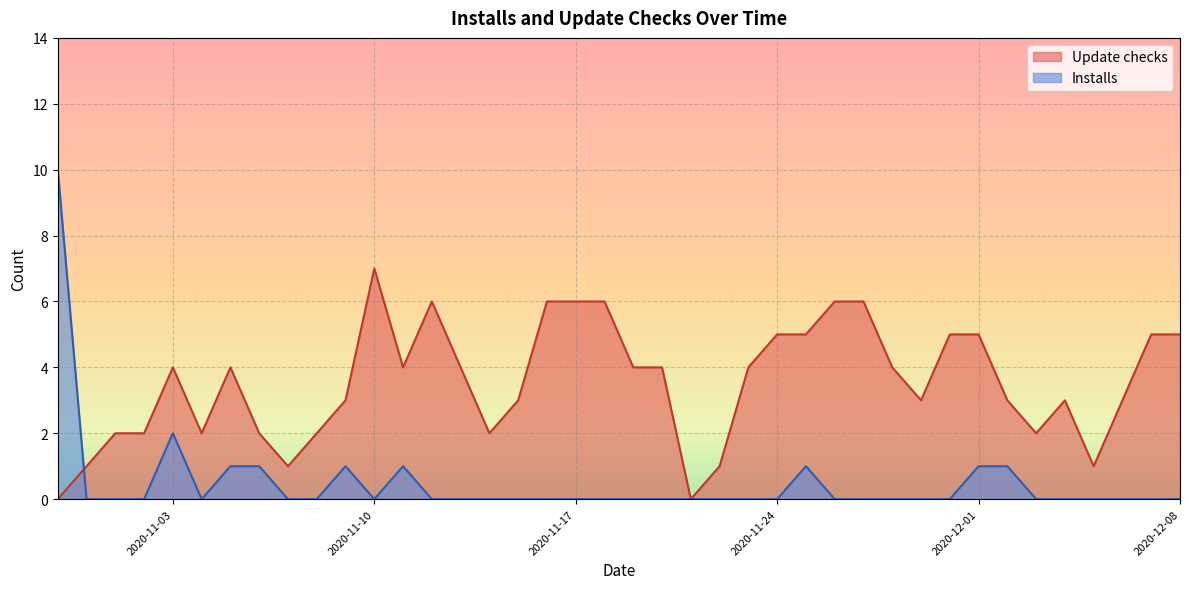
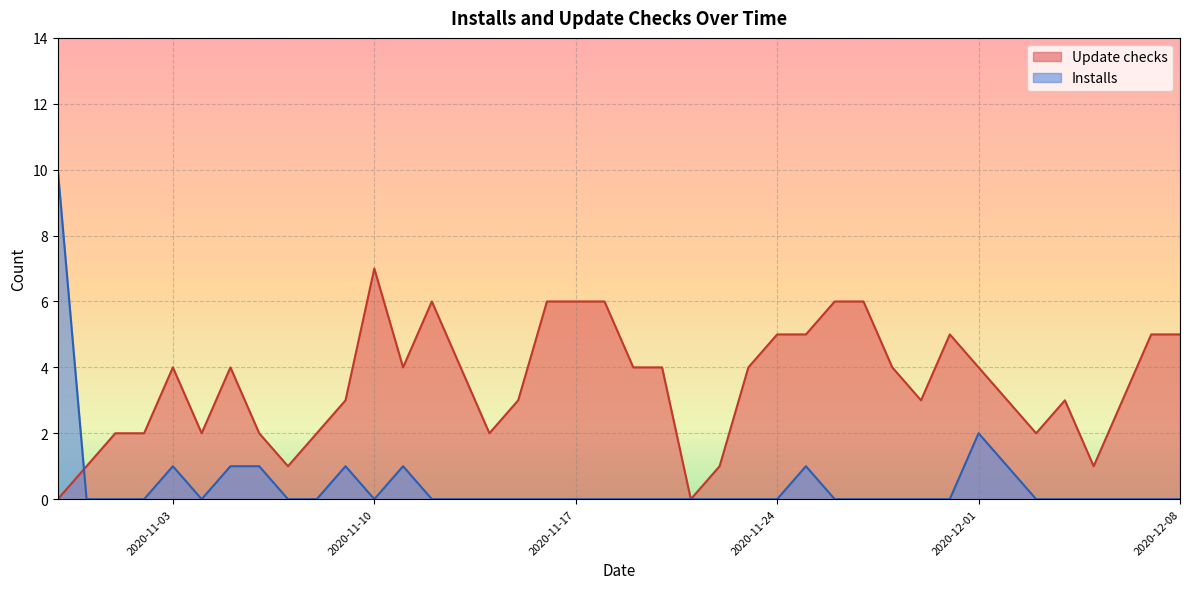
  {
    "Update checks": {
      "2020-11-03": 4,
      "2020-11-10": 7,
      "2020-11-17": 6,
      "2020-11-24": 5,
-     "2020-12-01": 5,
+     "2020-12-01": 4,
      "2020-12-08": 5
    },
    "Installs": {
-     "2020-11-03": 2,
+     "2020-11-03": 1,
      "2020-11-10": 0,
      "2020-11-17": 0,
      "2020-11-24": 0,
-     "2020-12-01": 1,
+     "2020-12-01": 2,
      "2020-12-08": 0
    }
  }
